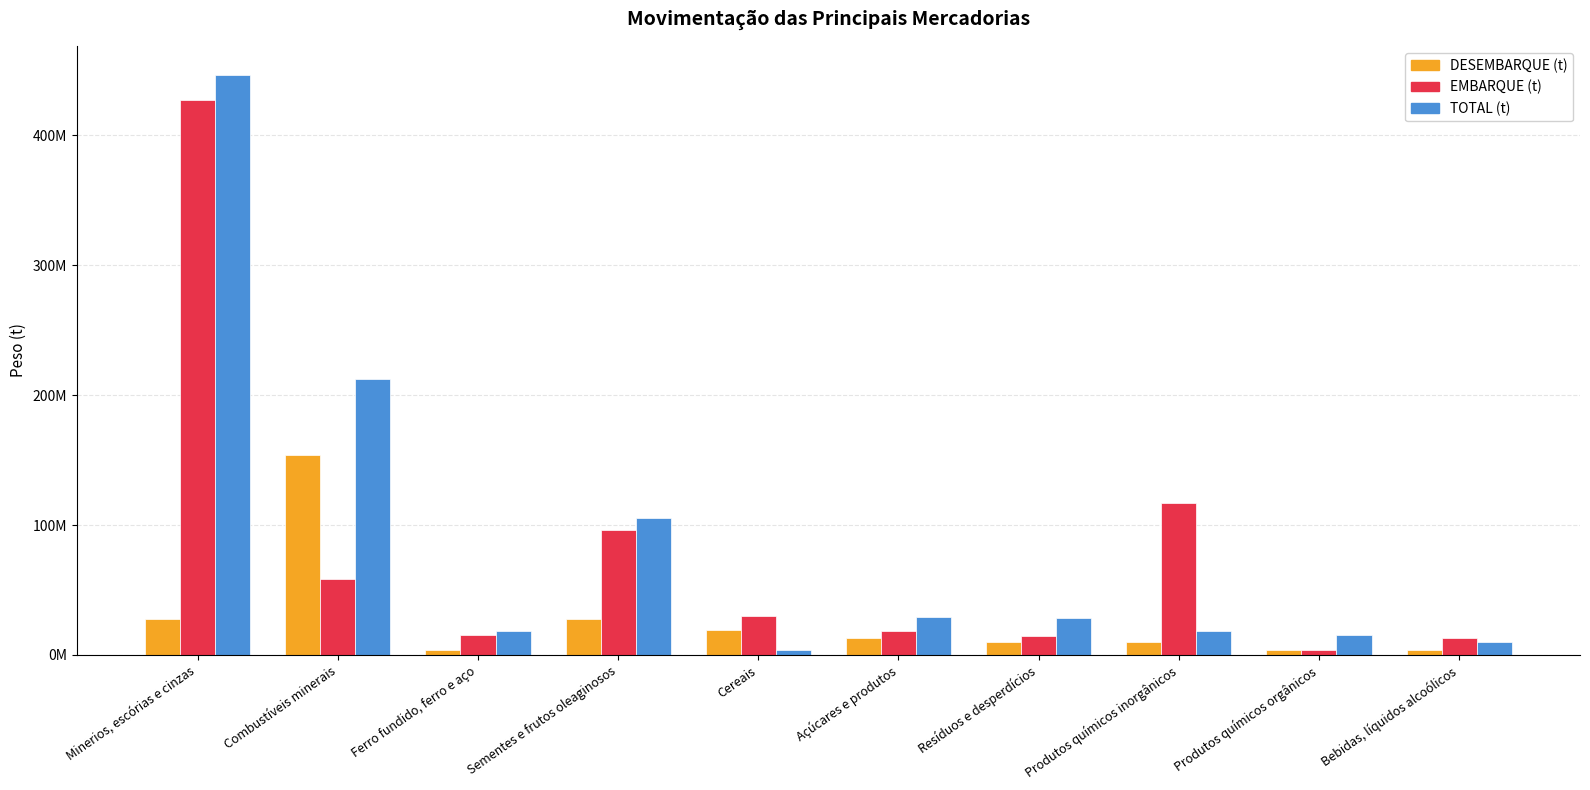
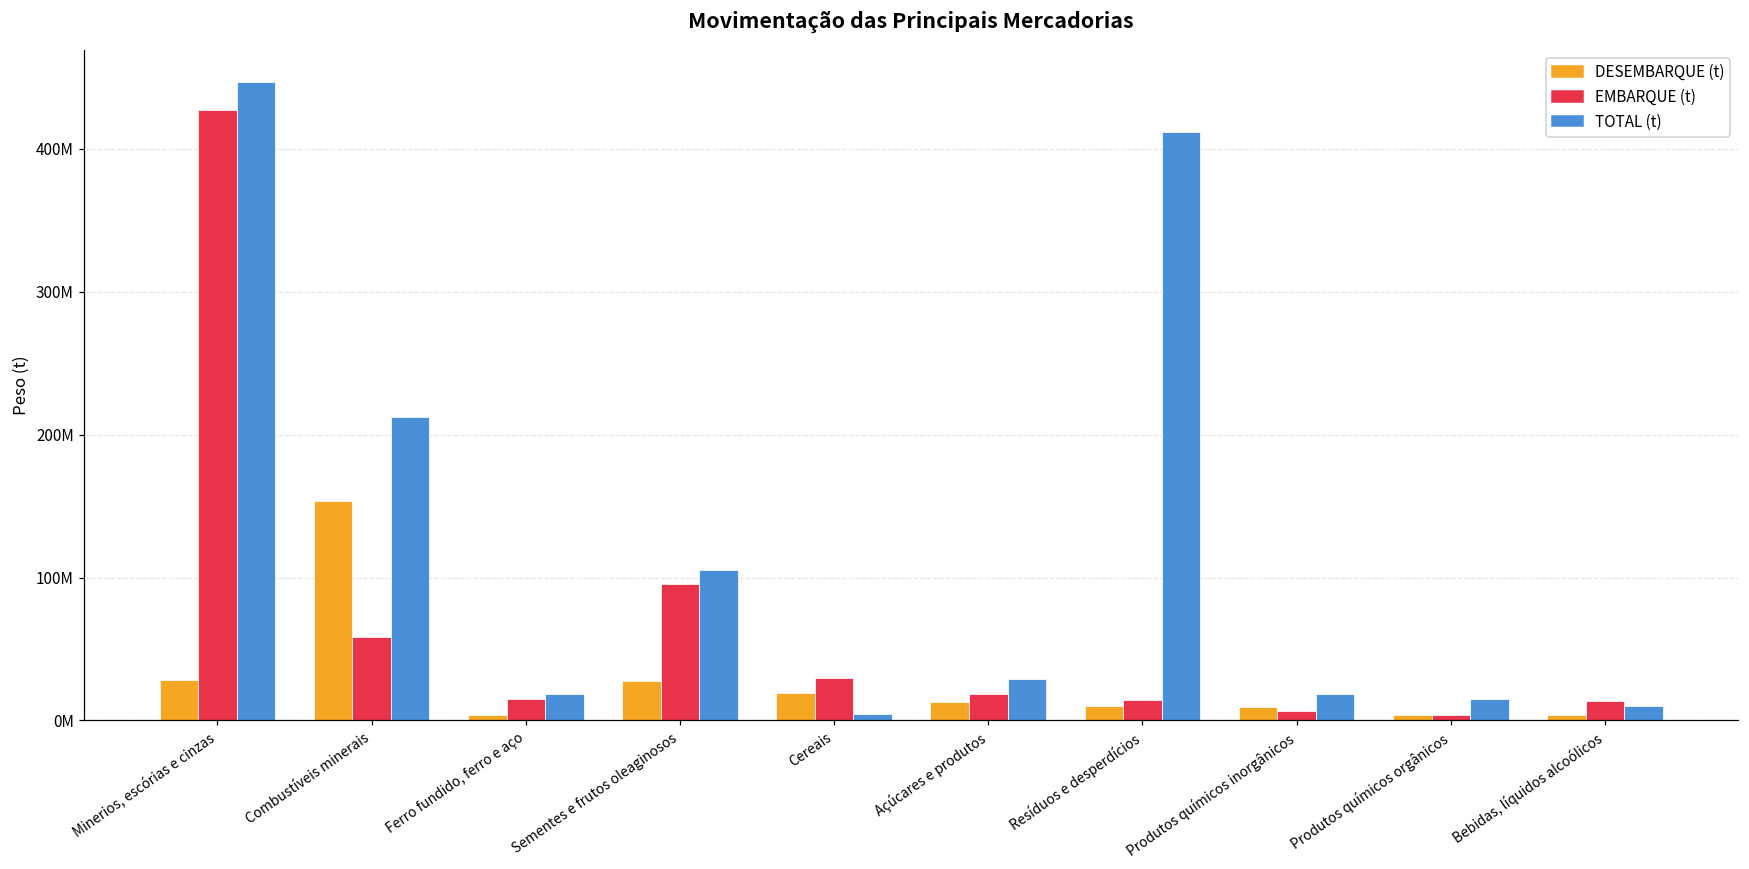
  {
    "DESEMBARQUE (t)": {
      "Minerios, escórias e cinzas": 28000000,
      "Combustíveis minerais": 154000000,
      "Ferro fundido, ferro e aço": 4000000,
      "Sementes e frutos oleaginosos": 28000000,
      "Cereais": 19000000,
      "Açúcares e produtos": 13000000,
      "Resíduos e desperdícios": 10000000,
      "Produtos químicos inorgânicos": 10000000,
      "Produtos químicos orgânicos": 4000000,
      "Bebidas, líquidos alcoólicos": 4000000
    },
    "EMBARQUE (t)": {
      "Minerios, escórias e cinzas": 427000000,
      "Combustíveis minerais": 59000000,
      "Ferro fundido, ferro e aço": 15000000,
      "Sementes e frutos oleaginosos": 96000000,
      "Cereais": 30000000,
      "Açúcares e produtos": 18000000,
      "Resíduos e desperdícios": 14000000,
-     "Produtos químicos inorgânicos": 117000000,
+     "Produtos químicos inorgânicos": 7000000,
      "Produtos químicos orgânicos": 4000000,
      "Bebidas, líquidos alcoólicos": 13000000
    },
    "TOTAL (t)": {
      "Minerios, escórias e cinzas": 446000000,
      "Combustíveis minerais": 212000000,
      "Ferro fundido, ferro e aço": 18000000,
      "Sementes e frutos oleaginosos": 106000000,
      "Cereais": 4000000,
      "Açúcares e produtos": 29000000,
-     "Resíduos e desperdícios": 29000000,
+     "Resíduos e desperdícios": 412000000,
      "Produtos químicos inorgânicos": 18000000,
      "Produtos químicos orgânicos": 15000000,
      "Bebidas, líquidos alcoólicos": 10000000
    }
  }
